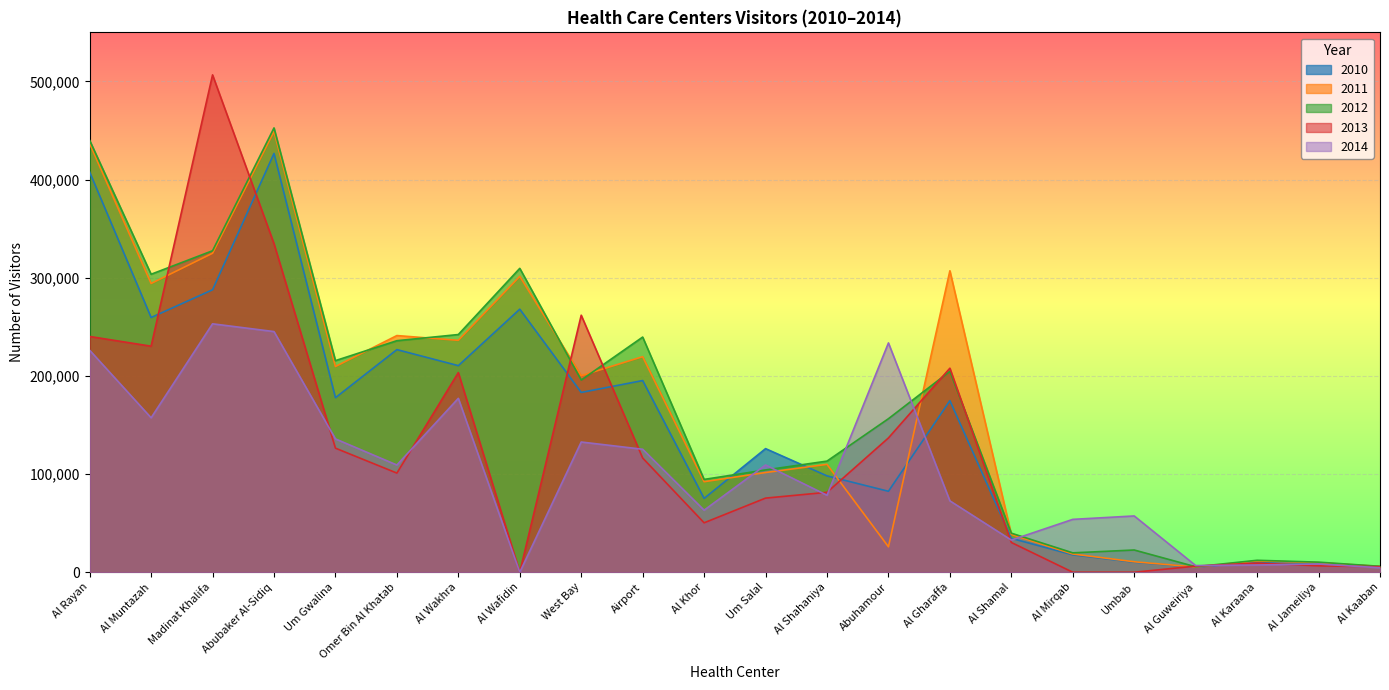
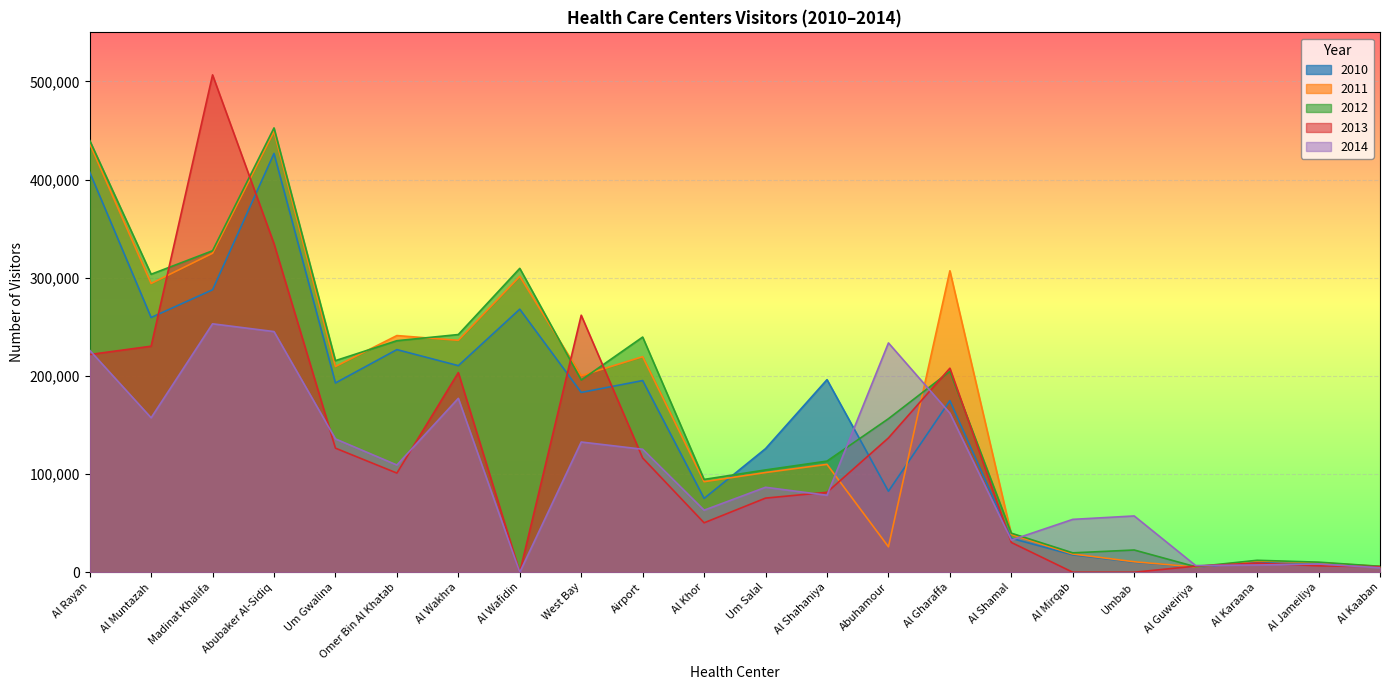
  {
    "2010": {
      "Al Rayan": "410,000",
      "Al Muntazah": "260,000",
      "Madinat Khalifa": "290,000",
      "Abubaker Al-Sidiq": "430,000",
-     "Um Gwalina": "180,000",
+     "Um Gwalina": "190,000",
      "Omer Bin Al Khatab": "230,000",
      "Al Wakhra": "210,000",
      "Al Wafidin": "270,000",
      "West Bay": "180,000",
      "Airport": "200,000",
      "Al Khor": "80,000",
      "Um Salal": "130,000",
-     "Al Shahaniya": "100,000",
+     "Al Shahaniya": "200,000",
      "Abuhamour": "80,000",
      "Al Gharaffa": "170,000"
    },
    "2011": {
      "Al Rayan": "440,000",
      "Al Muntazah": "290,000",
      "Madinat Khalifa": "320,000",
      "Abubaker Al-Sidiq": "450,000",
      "Um Gwalina": "210,000",
      "Omer Bin Al Khatab": "240,000",
      "Al Wakhra": "240,000",
      "Al Wafidin": "300,000",
      "West Bay": "200,000",
      "Airport": "220,000",
      "Um Salal": "100,000",
      "Al Shahaniya": "110,000",
      "Abuhamour": "30,000",
      "Al Gharaffa": "310,000"
    },
    "2012": {
      "Al Rayan": "440,000",
      "Al Muntazah": "300,000",
      "Madinat Khalifa": "330,000",
      "Abubaker Al-Sidiq": "450,000",
      "Um Gwalina": "220,000",
      "Omer Bin Al Khatab": "240,000",
      "Al Wakhra": "240,000",
      "Al Wafidin": "310,000",
      "West Bay": "200,000",
      "Airport": "240,000",
      "Um Salal": "100,000",
      "Al Shahaniya": "110,000",
      "Abuhamour": "160,000",
      "Al Gharaffa": "200,000",
      "Umbab": "20,000"
    },
    "2013": {
-     "Al Rayan": "240,000",
+     "Al Rayan": "220,000",
      "Al Muntazah": "230,000",
      "Madinat Khalifa": "510,000",
      "Abubaker Al-Sidiq": "330,000",
      "Um Gwalina": "130,000",
      "Omer Bin Al Khatab": "100,000",
      "Al Wakhra": "200,000",
      "West Bay": "260,000",
      "Airport": "120,000",
      "Al Khor": "50,000",
      "Um Salal": "80,000",
      "Al Shahaniya": "80,000",
      "Abuhamour": "140,000",
      "Al Gharaffa": "210,000",
      "Al Mirqab": "0",
      "Umbab": "0"
    },
    "2014": {
      "Al Rayan": "230,000",
      "Al Muntazah": "160,000",
      "Madinat Khalifa": "250,000",
      "Abubaker Al-Sidiq": "250,000",
      "Um Gwalina": "140,000",
      "Omer Bin Al Khatab": "110,000",
      "Al Wakhra": "180,000",
      "West Bay": "130,000",
      "Airport": "130,000",
      "Al Khor": "60,000",
-     "Um Salal": "110,000",
+     "Um Salal": "90,000",
      "Al Shahaniya": "80,000",
      "Abuhamour": "230,000",
-     "Al Gharaffa": "70,000",
+     "Al Gharaffa": "160,000",
      "Al Mirqab": "50,000",
      "Umbab": "60,000"
    }
  }
